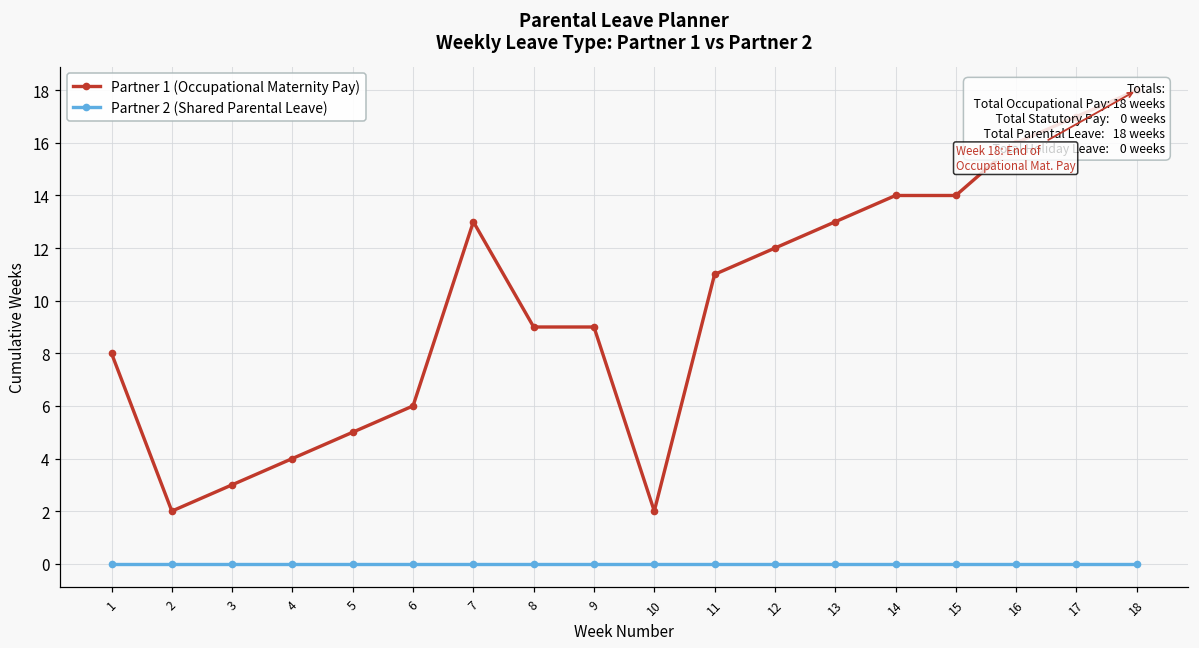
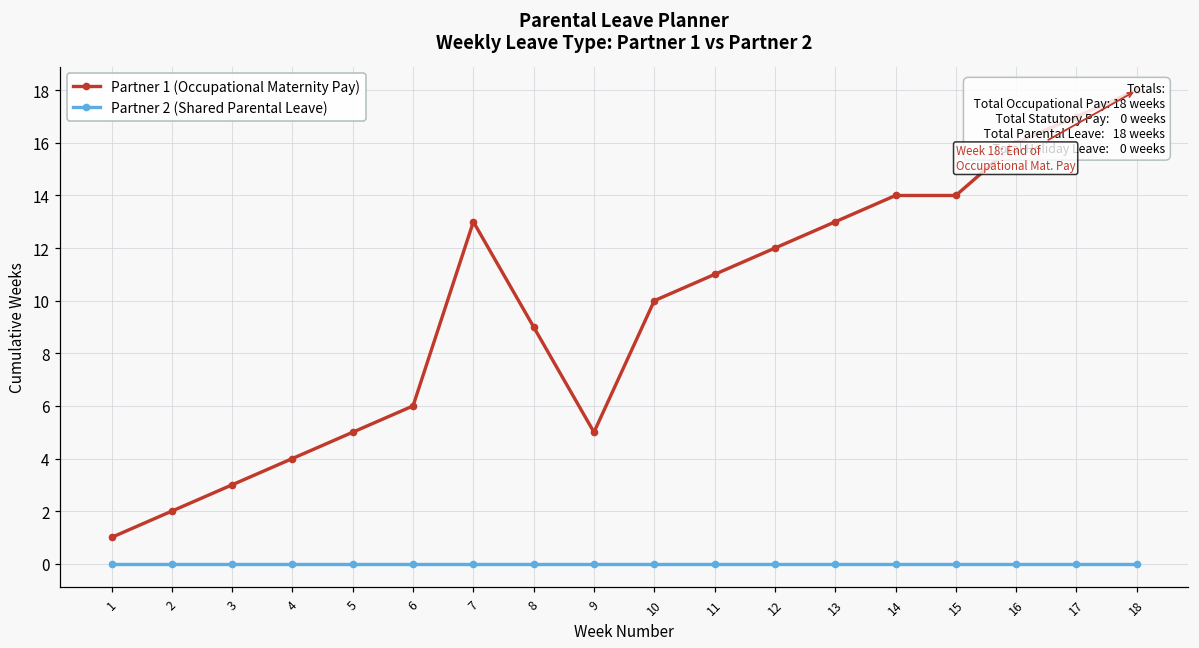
  {
    "Partner 1 (Occupational Maternity Pay)": {
-     "1": 8,
+     "1": 1,
      "2": 2,
      "3": 3,
      "4": 4,
      "5": 5,
      "6": 6,
      "7": 13,
      "8": 9,
-     "9": 9,
-     "10": 2,
+     "9": 5,
+     "10": 10,
      "11": 11,
      "12": 12,
      "13": 13,
      "14": 14,
      "15": 14
    },
    "Partner 2 (Shared Parental Leave)": {
      "1": 0,
      "2": 0,
      "3": 0,
      "4": 0,
      "5": 0,
      "6": 0,
      "7": 0,
      "8": 0,
      "9": 0,
      "10": 0,
      "11": 0,
      "12": 0,
      "13": 0,
      "14": 0,
      "15": 0,
      "16": 0,
      "17": 0,
      "18": 0
    }
  }
